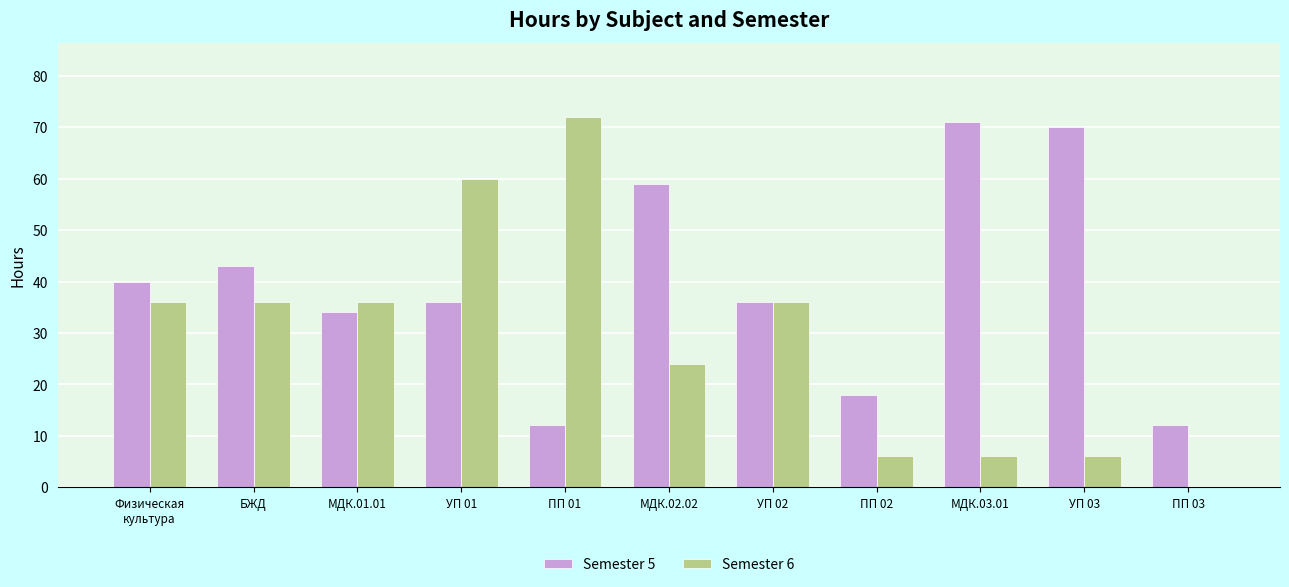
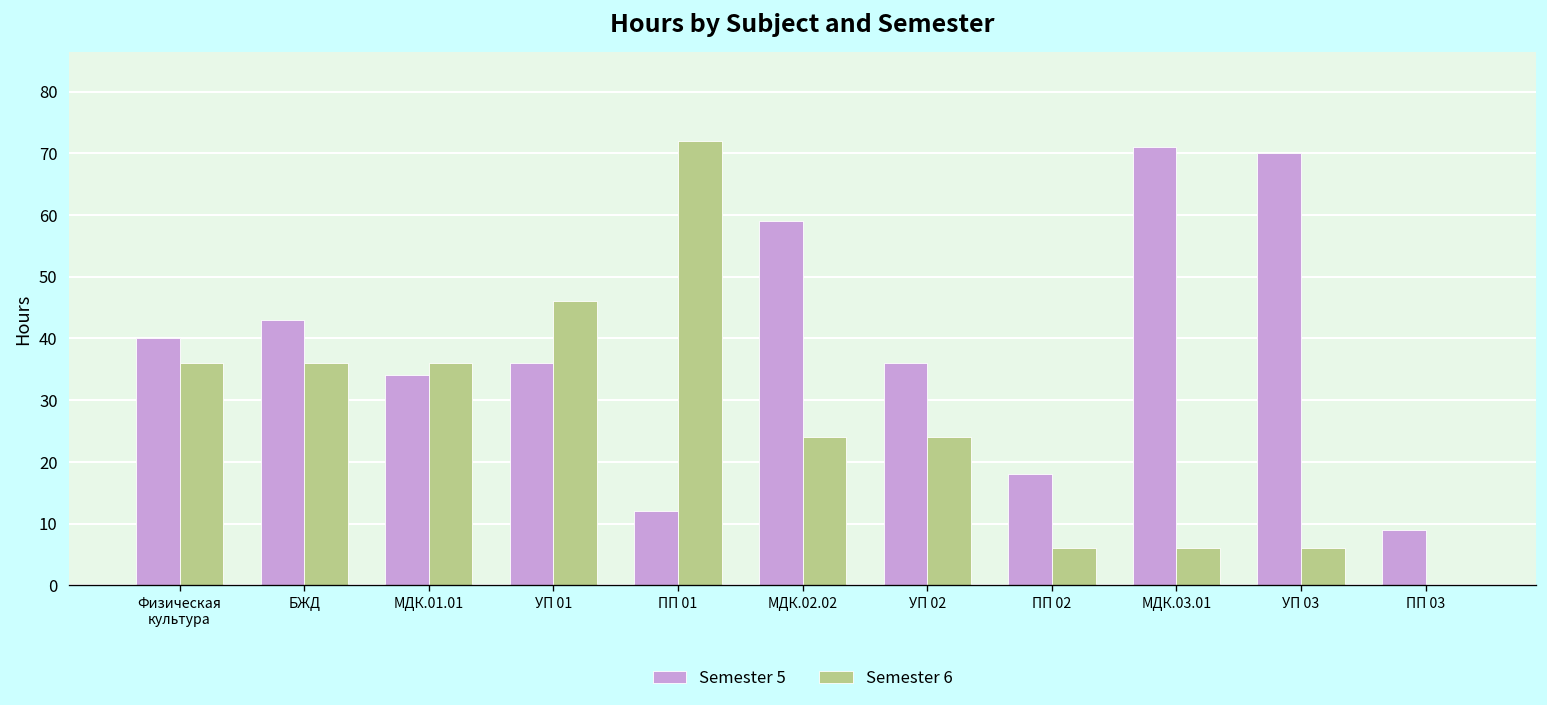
  {
    "Semester 5": {
      "Физическая культура": 40,
      "БЖД": 43,
      "МДК.01.01": 34,
      "УП 01": 36,
      "ПП 01": 12,
      "МДК.02.02": 59,
      "УП 02": 36,
      "ПП 02": 18,
      "МДК.03.01": 71,
      "УП 03": 70,
-     "ПП 03": 12
+     "ПП 03": 9
    },
    "Semester 6": {
      "Физическая культура": 36,
      "БЖД": 36,
      "МДК.01.01": 36,
-     "УП 01": 60,
+     "УП 01": 46,
      "ПП 01": 72,
      "МДК.02.02": 24,
-     "УП 02": 36,
+     "УП 02": 24,
      "ПП 02": 6,
      "МДК.03.01": 6,
      "УП 03": 6,
      "ПП 03": 0
    }
  }
